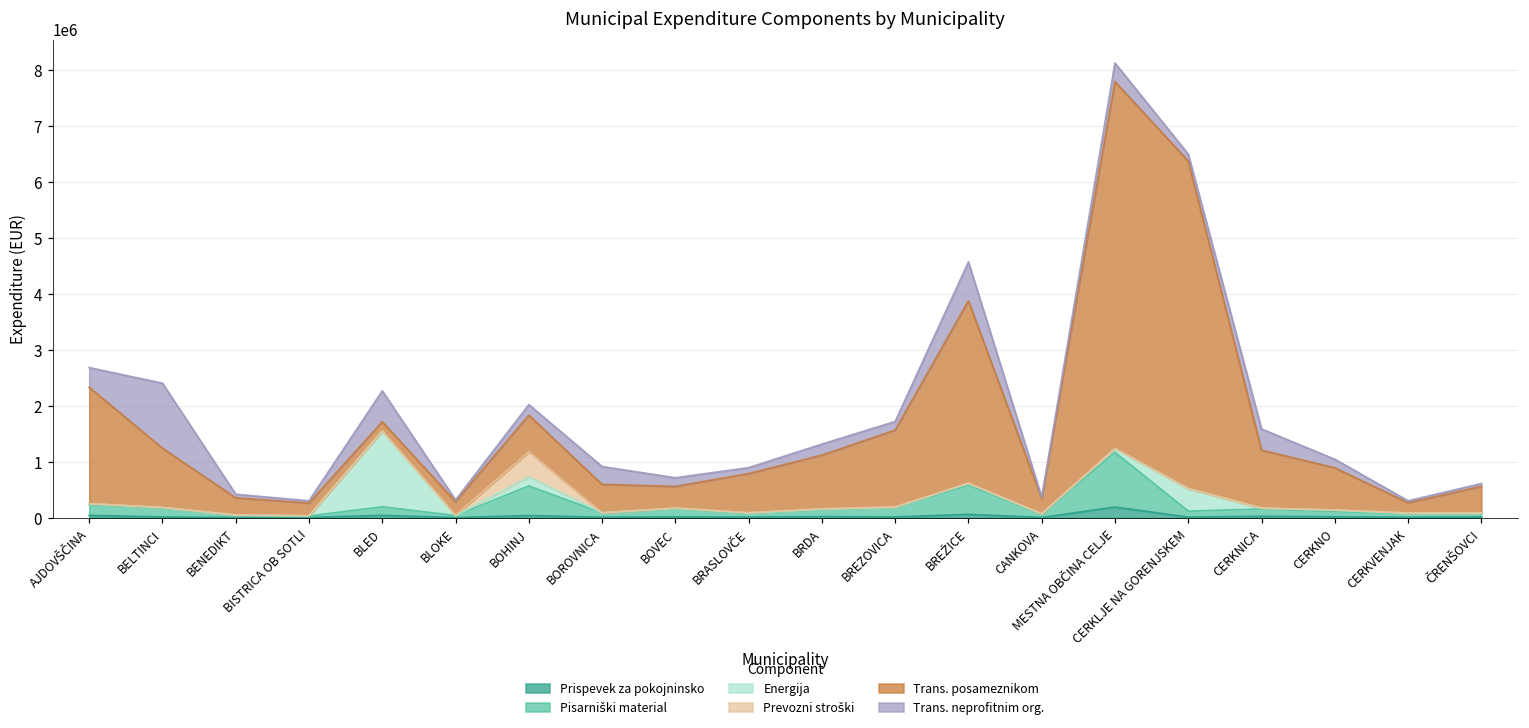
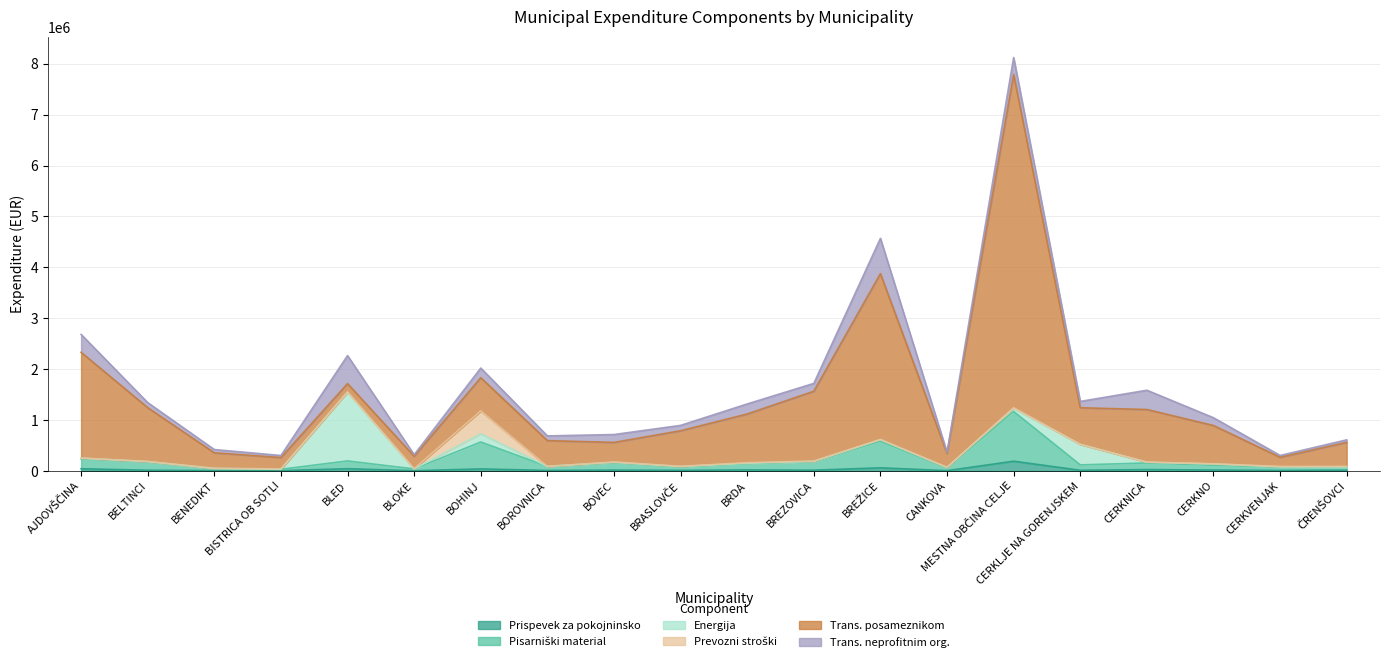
  {
    "Energija": {
      "BOHINJ": 200000
    },
    "Prevozni stroški": {
      "BOHINJ": 400000
    },
    "Trans. posameznikom": {
      "AJDOVŠČINA": 2100000,
      "BELTINCI": 1100000,
      "BENEDIKT": 300000,
      "BLED": 200000,
      "BOHINJ": 700000,
      "BOROVNICA": 500000,
      "BOVEC": 400000,
      "BRASLOVČE": 700000,
      "BRDA": 1000000,
      "BREZOVICA": 1400000,
      "BREŽICE": 3300000,
      "MESTNA OBČINA CELJE": 6500000,
-     "CERKLJE NA GORENJSKEM": 5800000,
+     "CERKLJE NA GORENJSKEM": 700000,
      "CERKNICA": 1000000,
      "CERKNO": 800000,
      "ČRENŠOVCI": 500000
    },
    "Trans. neprofitnim org.": {
      "AJDOVŠČINA": 400000,
-     "BELTINCI": 1200000,
+     "BELTINCI": 100000,
      "BENEDIKT": 100000,
      "BLED": 600000,
      "BOHINJ": 200000,
-     "BOROVNICA": 300000,
+     "BOROVNICA": 100000,
      "BOVEC": 200000,
      "BRASLOVČE": 100000,
      "BRDA": 200000,
      "BREZOVICA": 200000,
      "BREŽICE": 700000,
      "MESTNA OBČINA CELJE": 300000,
      "CERKLJE NA GORENJSKEM": 100000,
      "CERKNICA": 400000,
      "CERKNO": 200000,
      "ČRENŠOVCI": 100000
    }
  }
